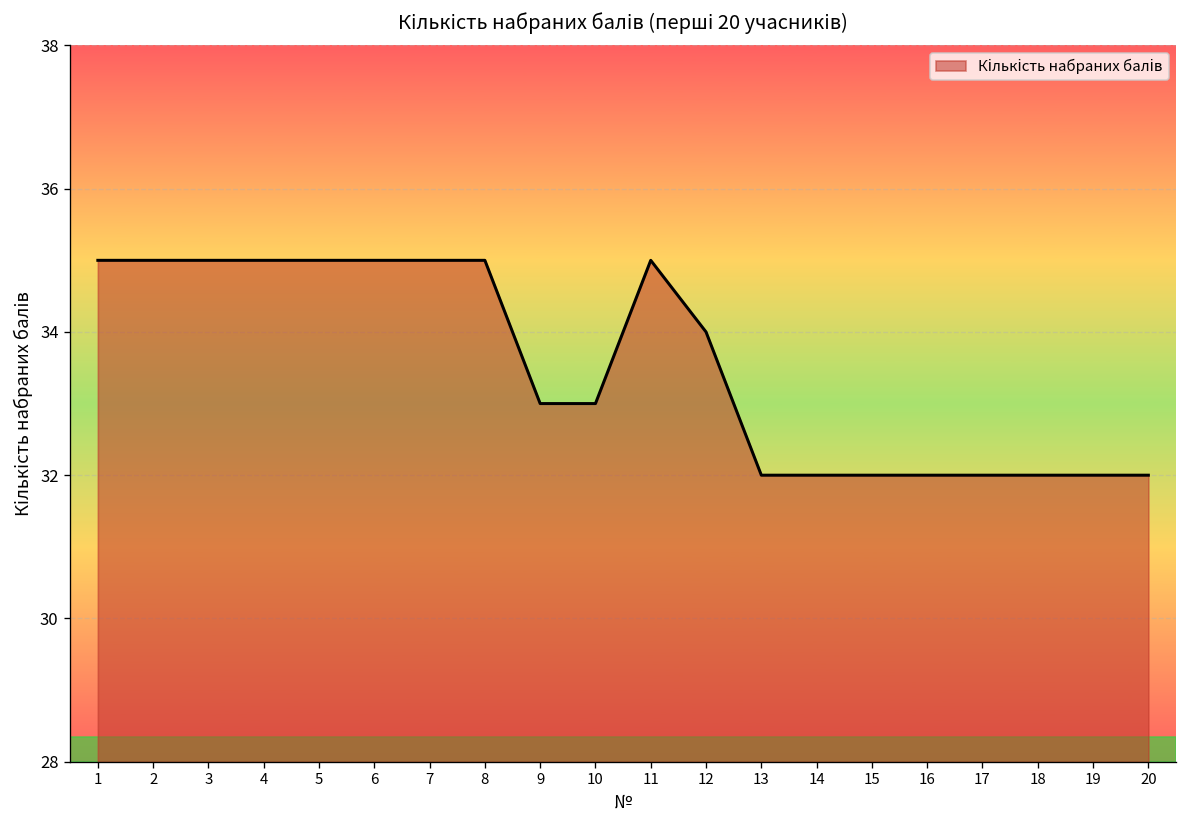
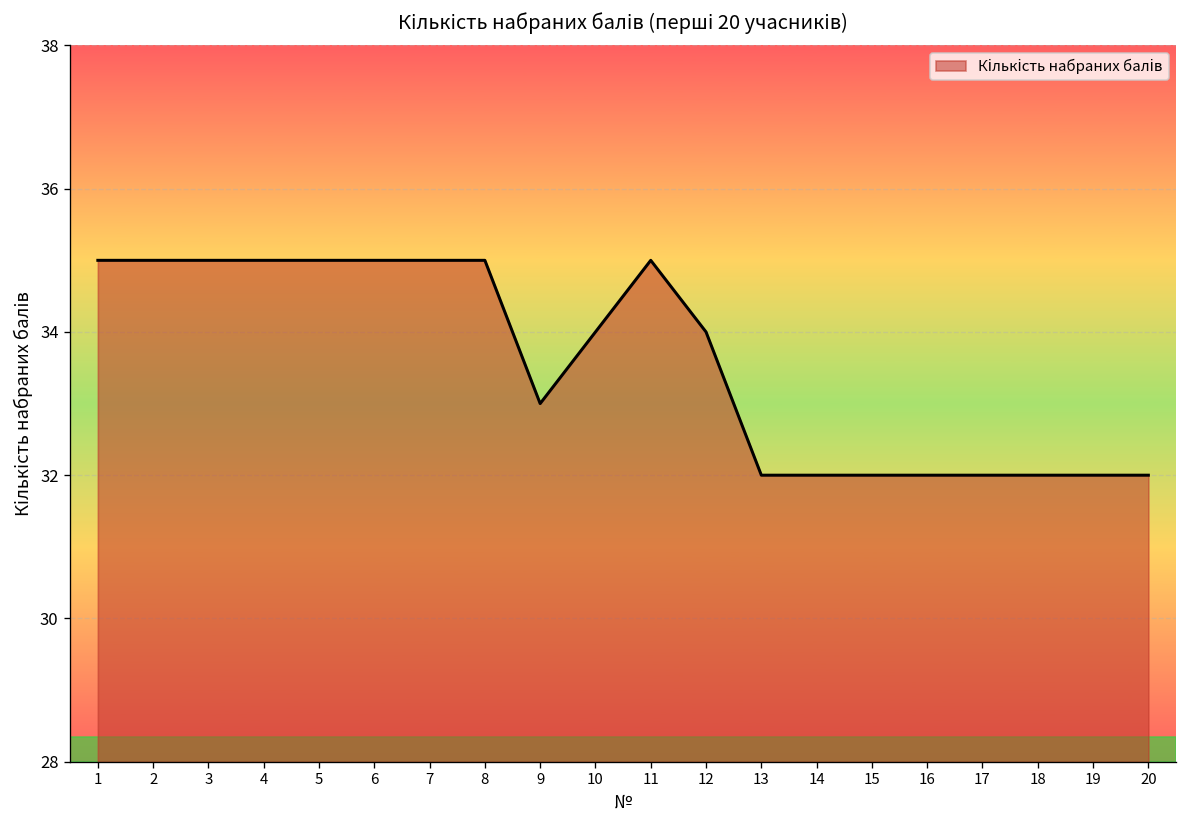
  {
    "1": 35,
    "2": 35,
    "3": 35,
    "4": 35,
    "5": 35,
    "6": 35,
    "7": 35,
    "8": 35,
    "9": 33,
-   "10": 33,
+   "10": 34,
    "11": 35,
    "12": 34,
    "13": 32,
    "14": 32,
    "15": 32,
    "16": 32,
    "17": 32,
    "18": 32,
    "19": 32,
    "20": 32
  }
